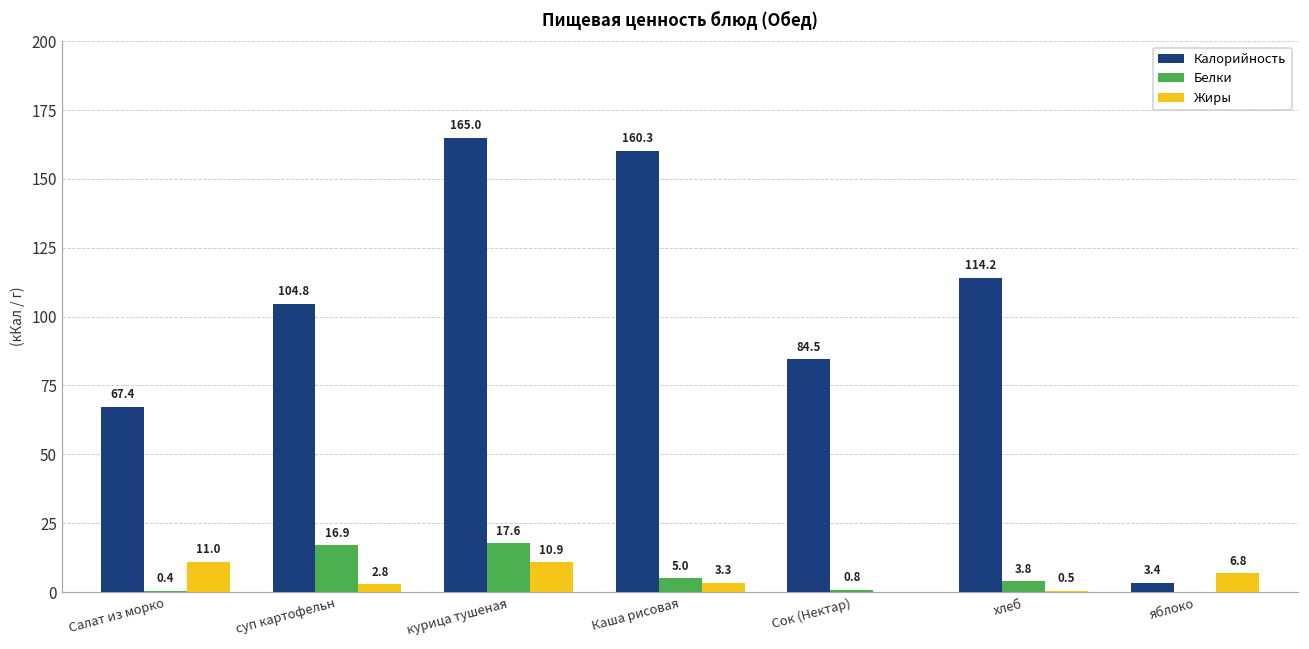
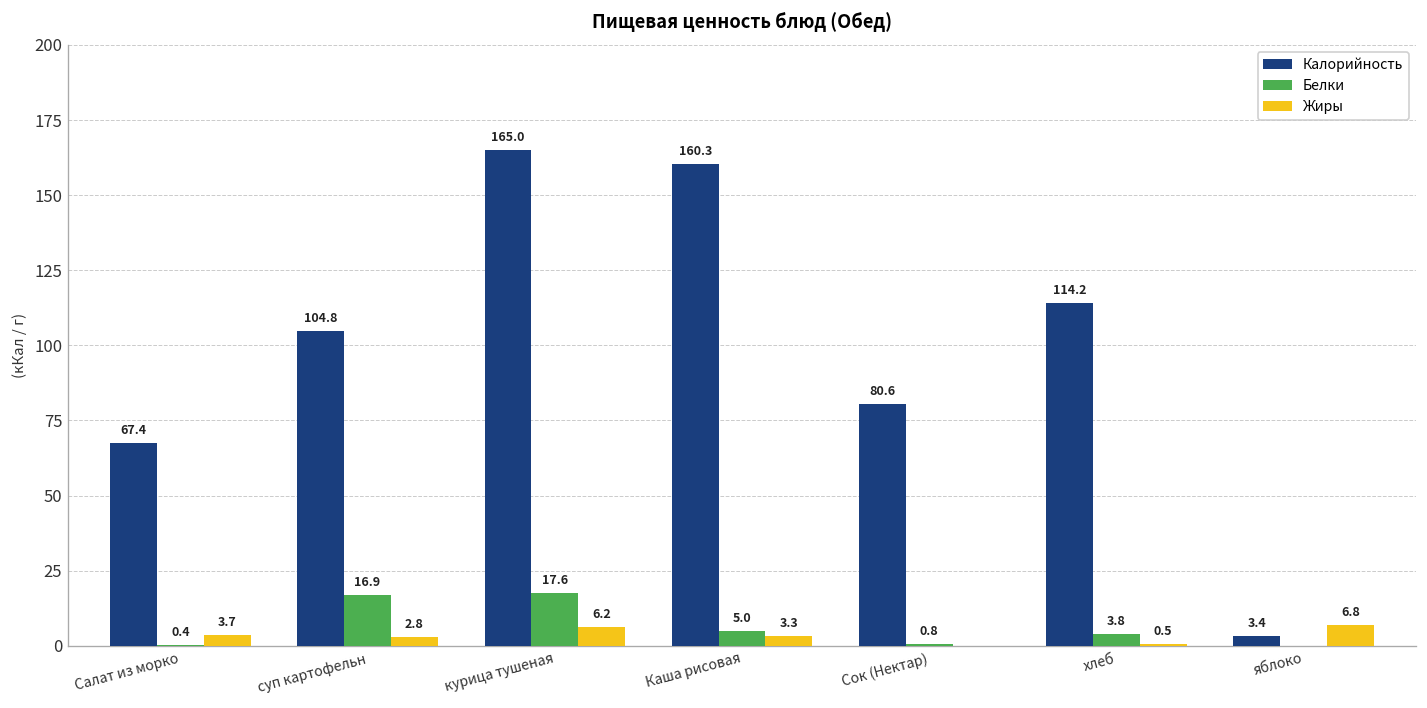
  {
    "Калорийность": {
      "Салат из морко": 67.4,
      "суп картофельн": 104.8,
      "курица тушеная": 165.0,
      "Каша рисовая": 160.3,
-     "Сок (Нектар)": 84.5,
+     "Сок (Нектар)": 80.6,
      "хлеб": 114.2,
      "яблоко": 3.4
    },
    "Белки": {
      "Салат из морко": 0.4,
      "суп картофельн": 16.9,
      "курица тушеная": 17.6,
      "Каша рисовая": 5.0,
      "Сок (Нектар)": 0.8,
      "хлеб": 3.8
    },
    "Жиры": {
-     "Салат из морко": 11.0,
+     "Салат из морко": 3.7,
      "суп картофельн": 2.8,
-     "курица тушеная": 10.9,
+     "курица тушеная": 6.2,
      "Каша рисовая": 3.3,
      "хлеб": 0.5,
      "яблоко": 6.8
    }
  }
